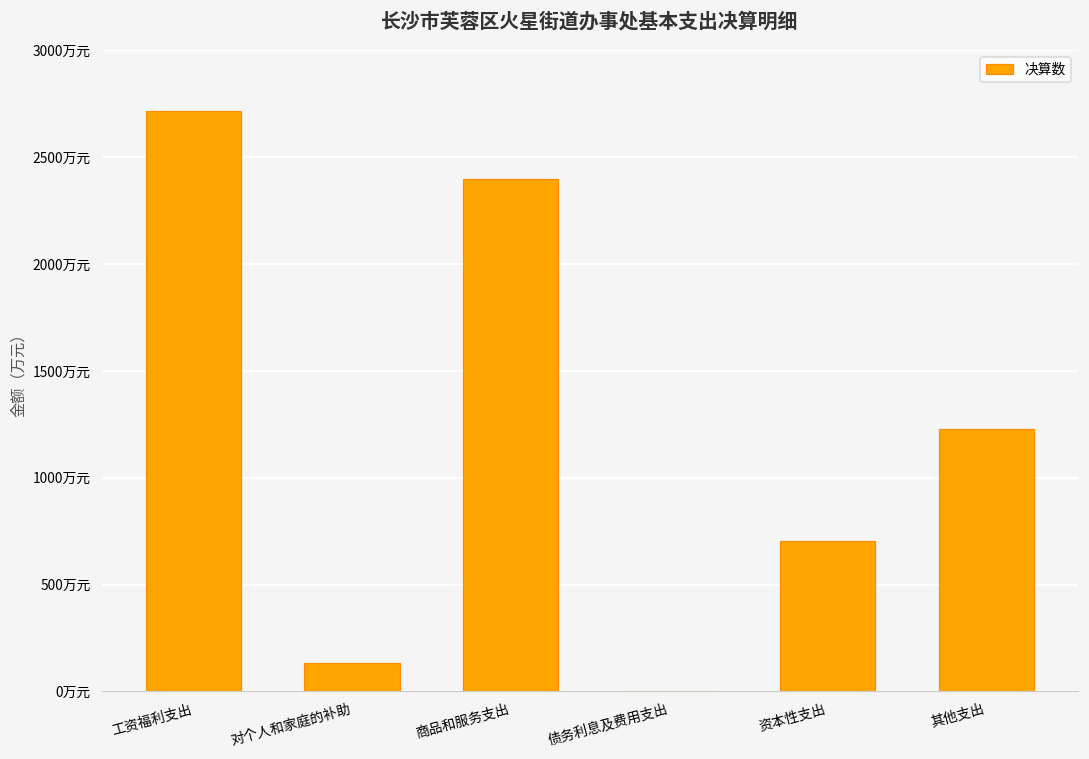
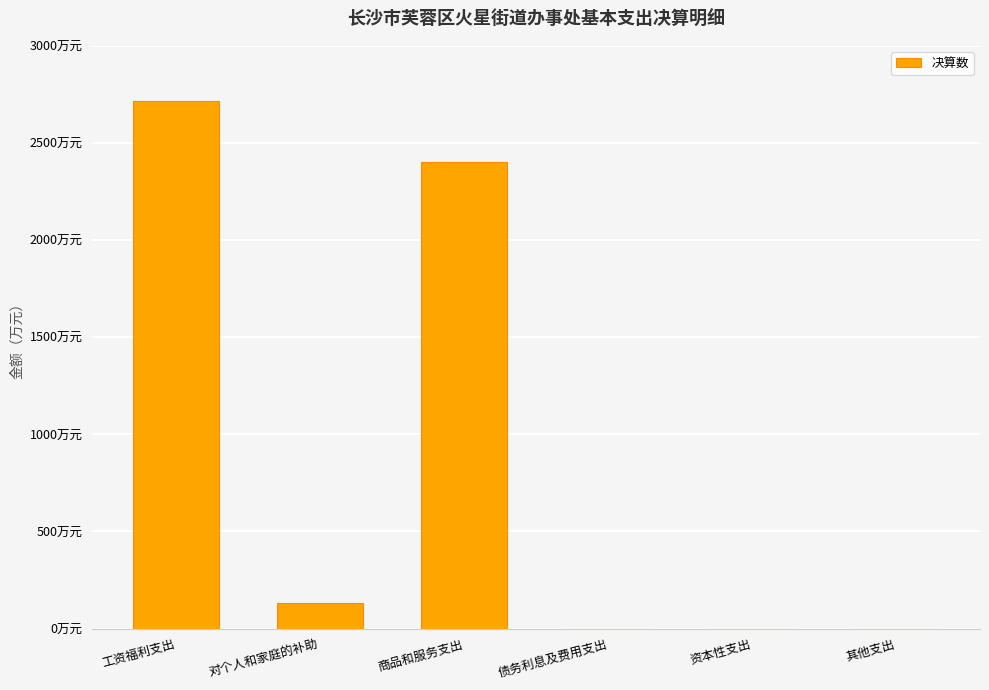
  {
    "工资福利支出": "2710万元",
    "对个人和家庭的补助": "130万元",
    "商品和服务支出": "2400万元",
    "债务利息及费用支出": "0万元",
-   "资本性支出": "700万元",
-   "其他支出": "1230万元"
+   "资本性支出": "0万元",
+   "其他支出": "0万元"
  }
